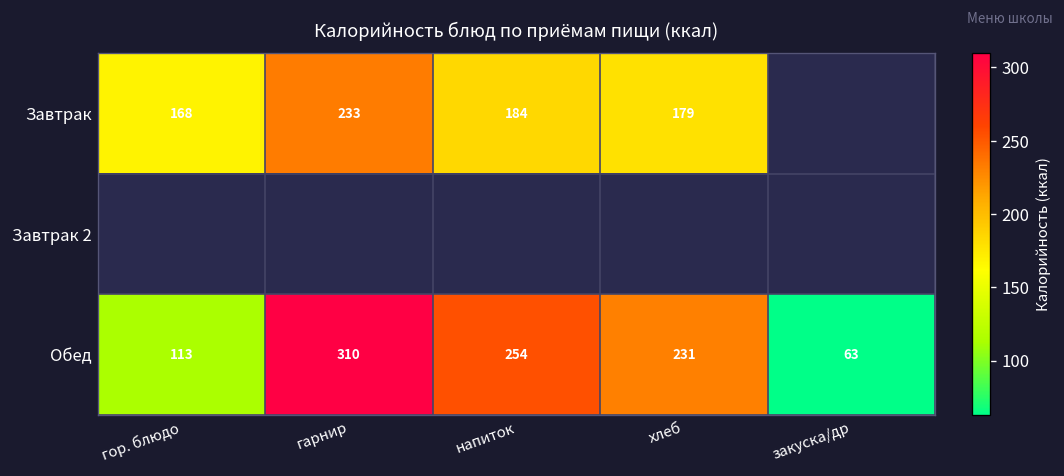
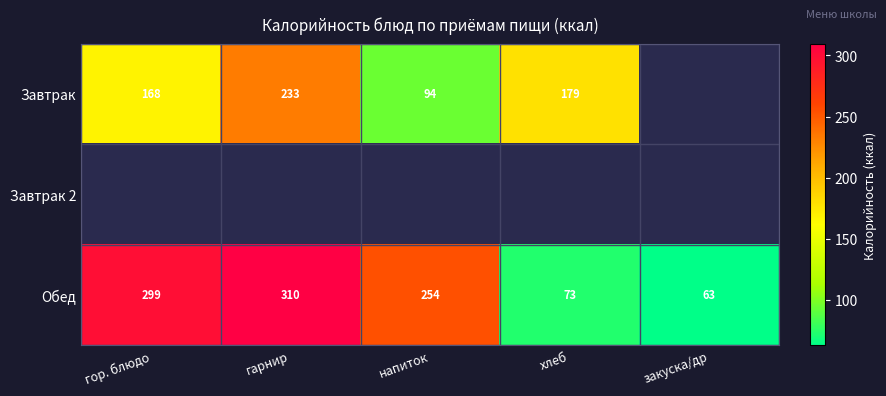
  {
    "Завтрак": {
      "гор. блюдо": 168,
      "гарнир": 233,
-     "напиток": 184,
+     "напиток": 94,
      "хлеб": 179
    },
    "Обед": {
-     "гор. блюдо": 113,
+     "гор. блюдо": 299,
      "гарнир": 310,
      "напиток": 254,
-     "хлеб": 231,
+     "хлеб": 73,
      "закуска/др": 63
    }
  }
